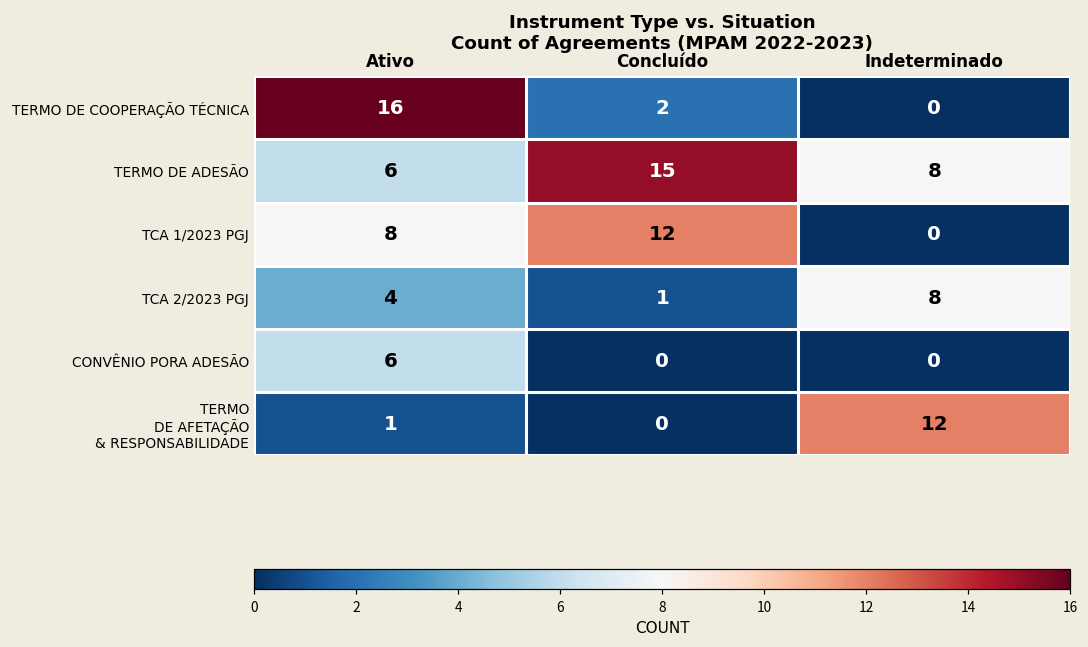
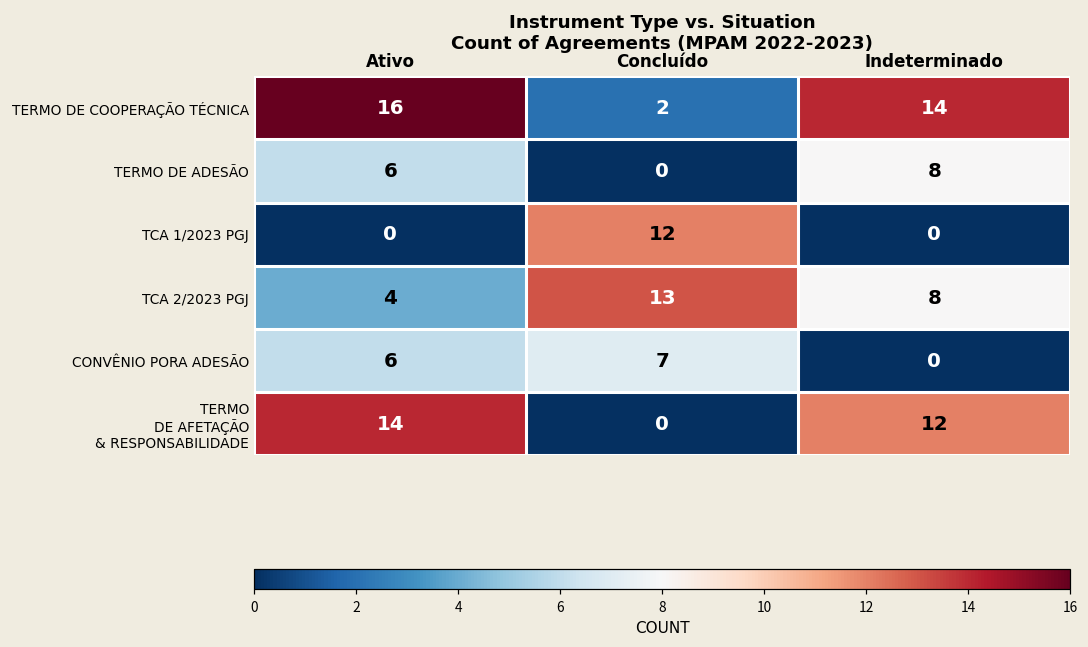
  {
    "TERMO DE COOPERAÇÃO TÉCNICA": {
      "Ativo": 16,
      "Concluído": 2,
-     "Indeterminado": 0
+     "Indeterminado": 14
    },
    "TERMO DE ADESÃO": {
      "Ativo": 6,
-     "Concluído": 15,
+     "Concluído": 0,
      "Indeterminado": 8
    },
    "TCA 1/2023 PGJ": {
-     "Ativo": 8,
+     "Ativo": 0,
      "Concluído": 12,
      "Indeterminado": 0
    },
    "TCA 2/2023 PGJ": {
      "Ativo": 4,
-     "Concluído": 1,
+     "Concluído": 13,
      "Indeterminado": 8
    },
    "CONVÊNIO PORA ADESÃO": {
      "Ativo": 6,
-     "Concluído": 0,
+     "Concluído": 7,
      "Indeterminado": 0
    },
    "TERMO DE AFETAÇÃO & RESPONSABILIDADE": {
-     "Ativo": 1,
+     "Ativo": 14,
      "Concluído": 0,
      "Indeterminado": 12
    }
  }
